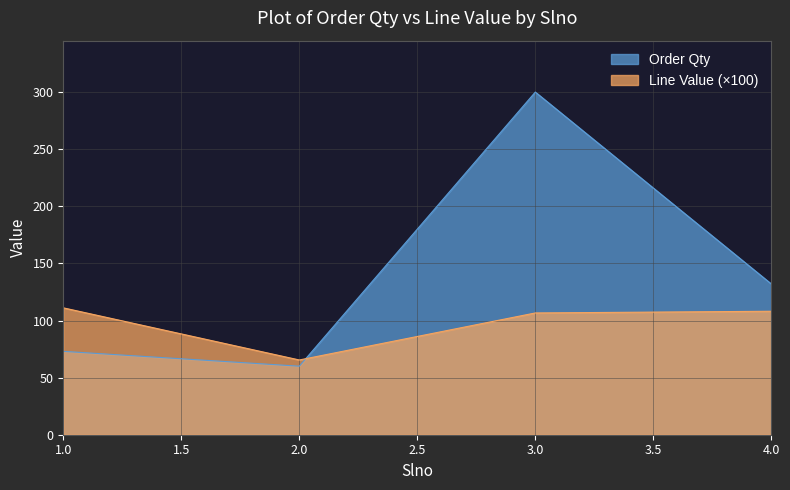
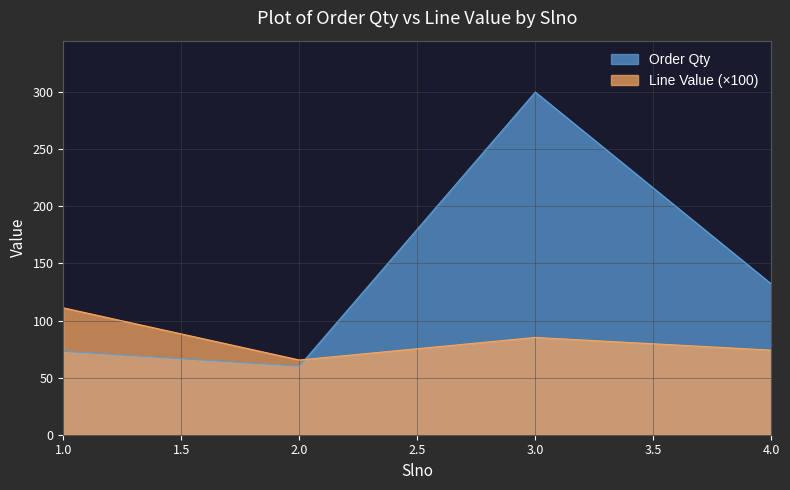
  {
    "Order Qty": {
      "1.0": 73,
      "2.0": 60,
      "3.0": 300,
      "4.0": 132
    },
    "Line Value (×100)": {
      "1.0": 111,
      "2.0": 65,
-     "3.0": 107,
-     "4.0": 108
+     "3.0": 85,
+     "4.0": 74
    }
  }
